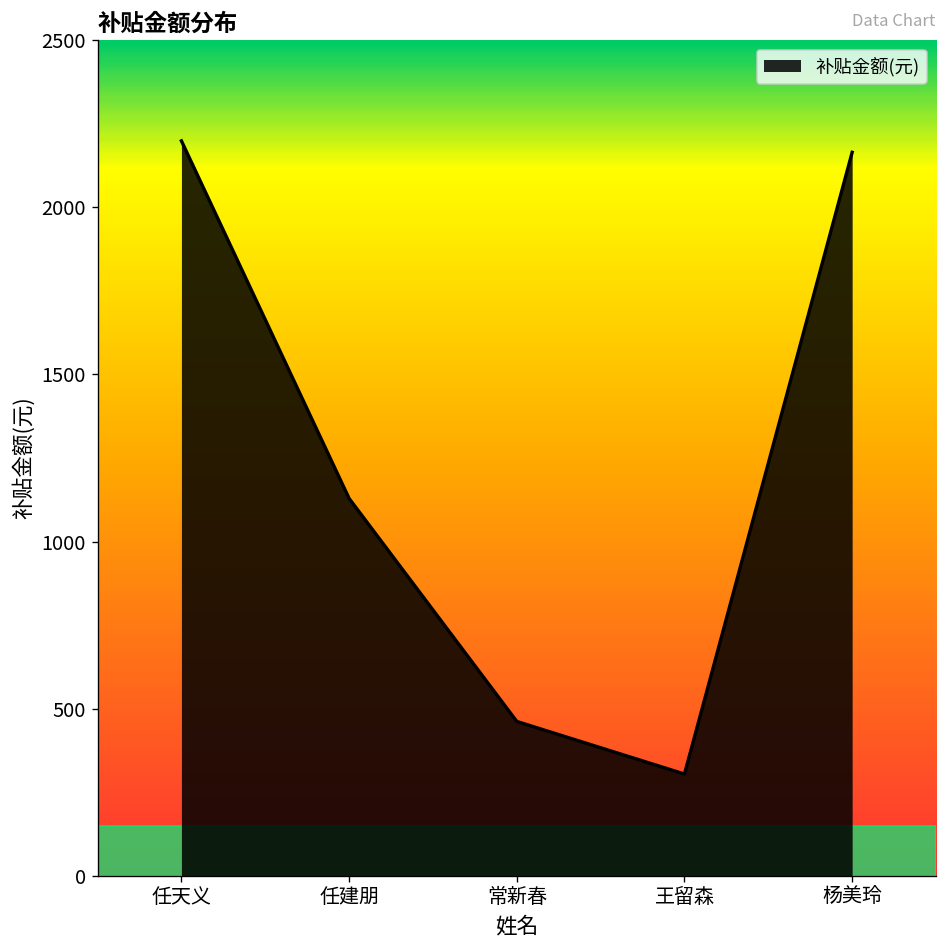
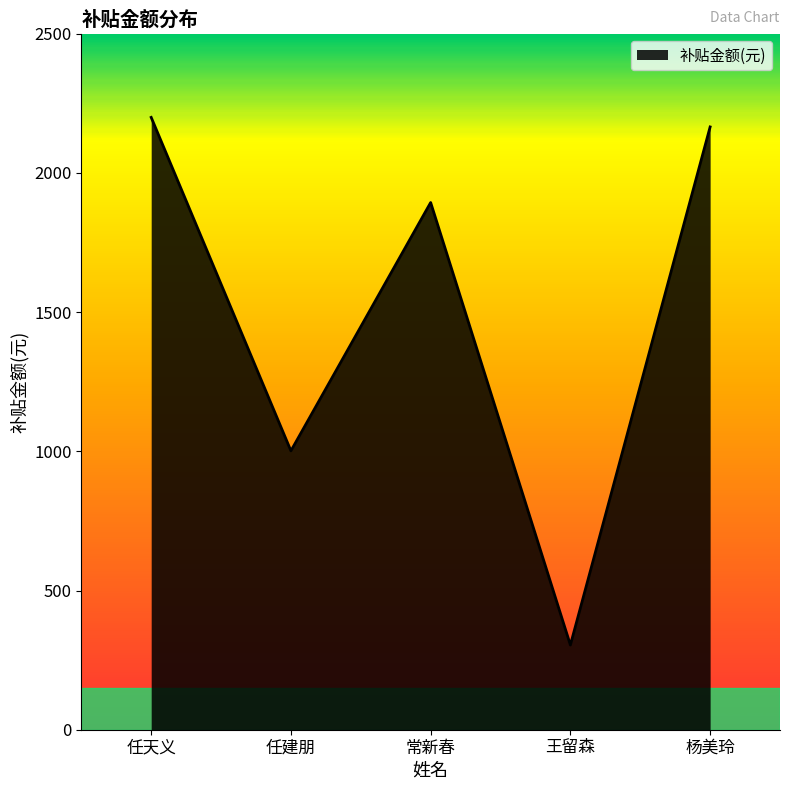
  {
    "任天义": 2200,
-   "任建朋": 1130,
-   "常新春": 460,
+   "任建朋": 1000,
+   "常新春": 1890,
    "王留森": 300,
    "杨美玲": 2160
  }
